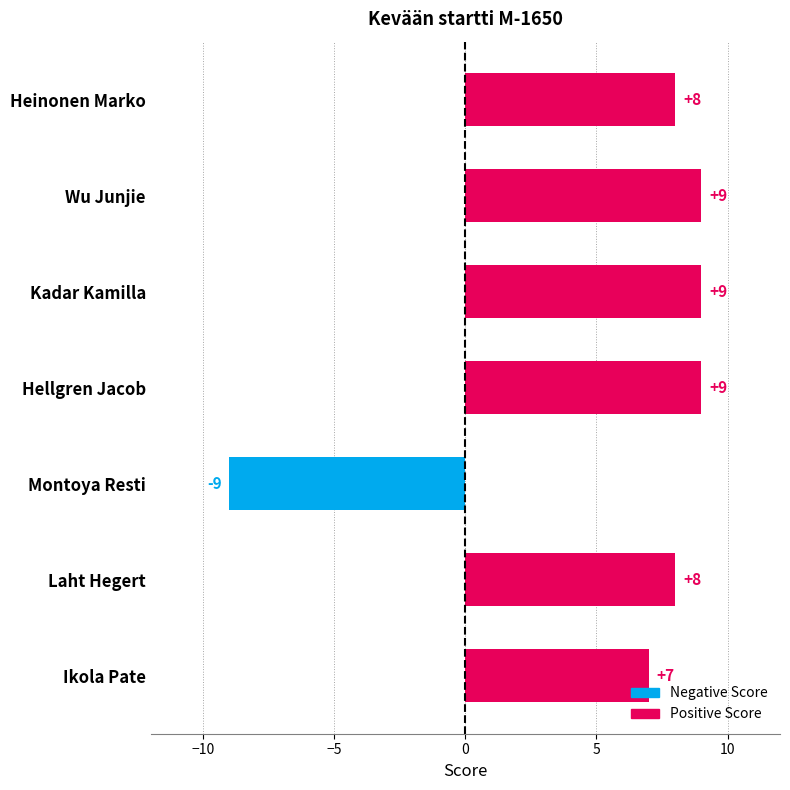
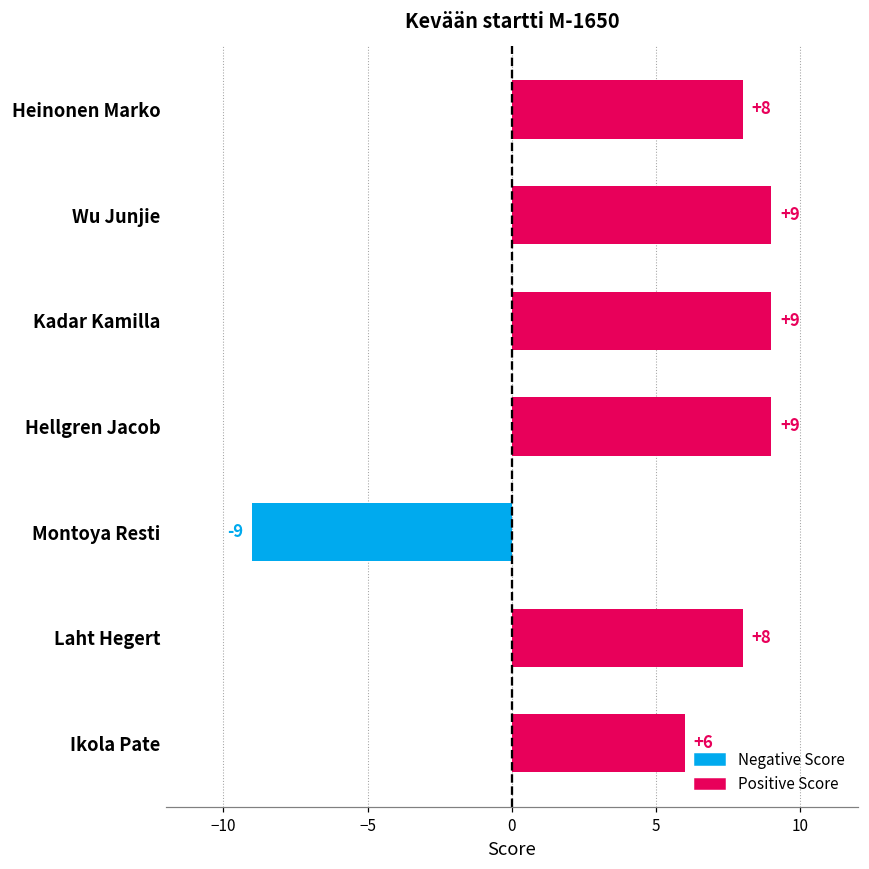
  {
    "Heinonen Marko": "+8",
    "Wu Junjie": "+9",
    "Kadar Kamilla": "+9",
    "Hellgren Jacob": "+9",
    "Montoya Resti": "-9",
    "Laht Hegert": "+8",
-   "Ikola Pate": "+7"
+   "Ikola Pate": "+6"
  }
